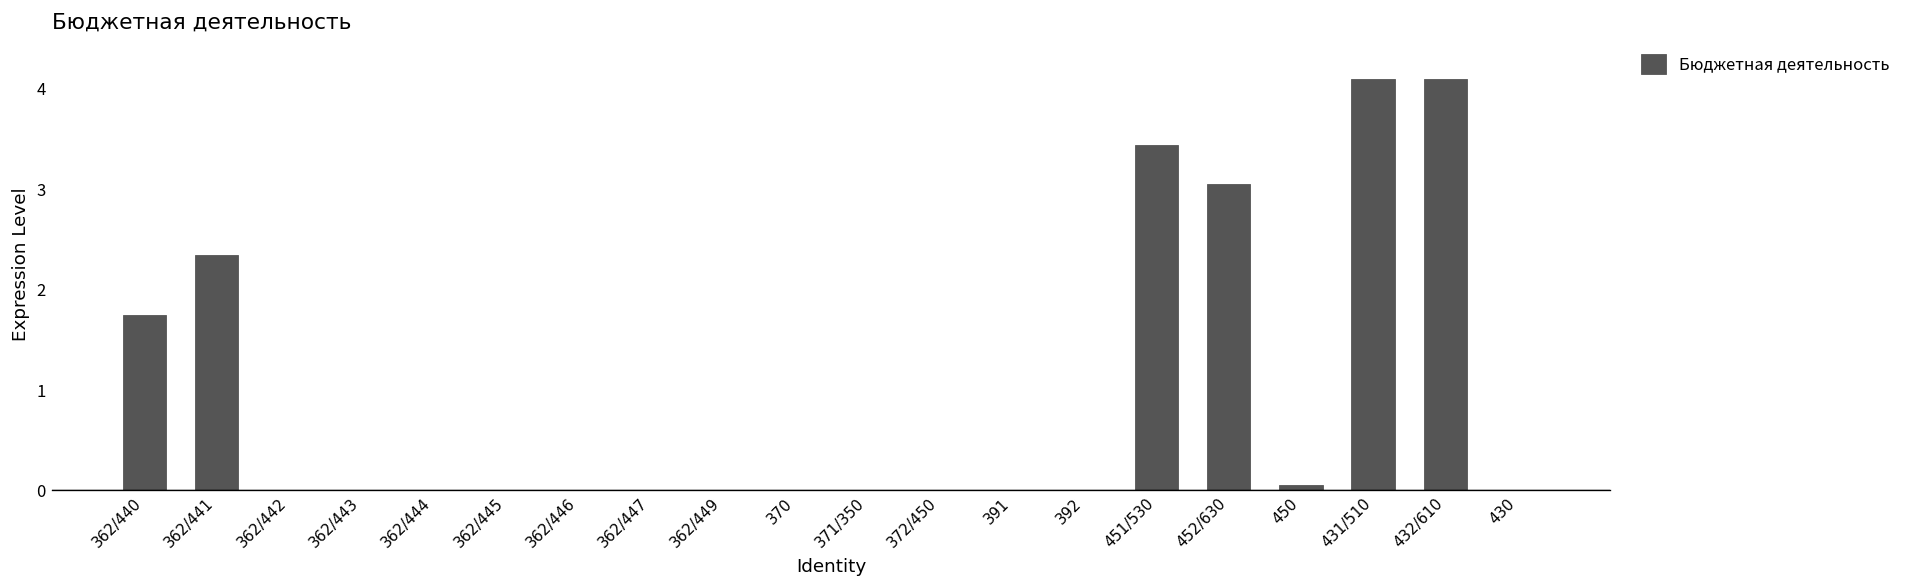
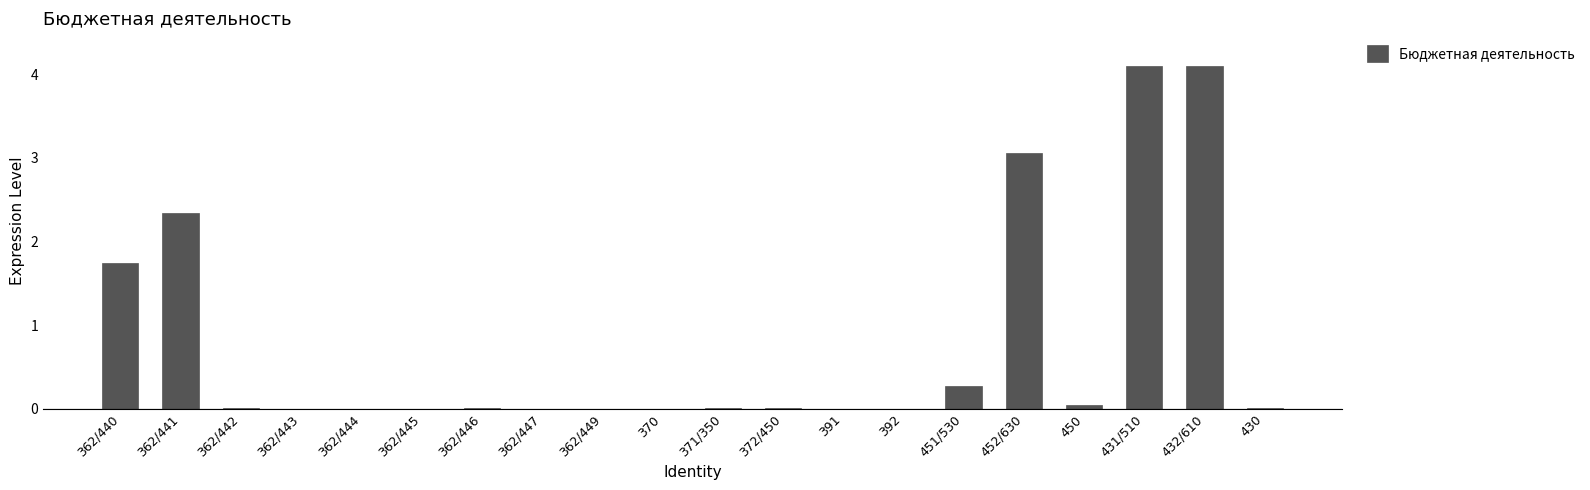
  {
    "362/440": 1.7,
    "362/441": 2.3,
-   "451/530": 3.4,
+   "451/530": 0.3,
    "452/630": 3.1,
    "450": 0.1,
    "431/510": 4.1,
    "432/610": 4.1
  }
